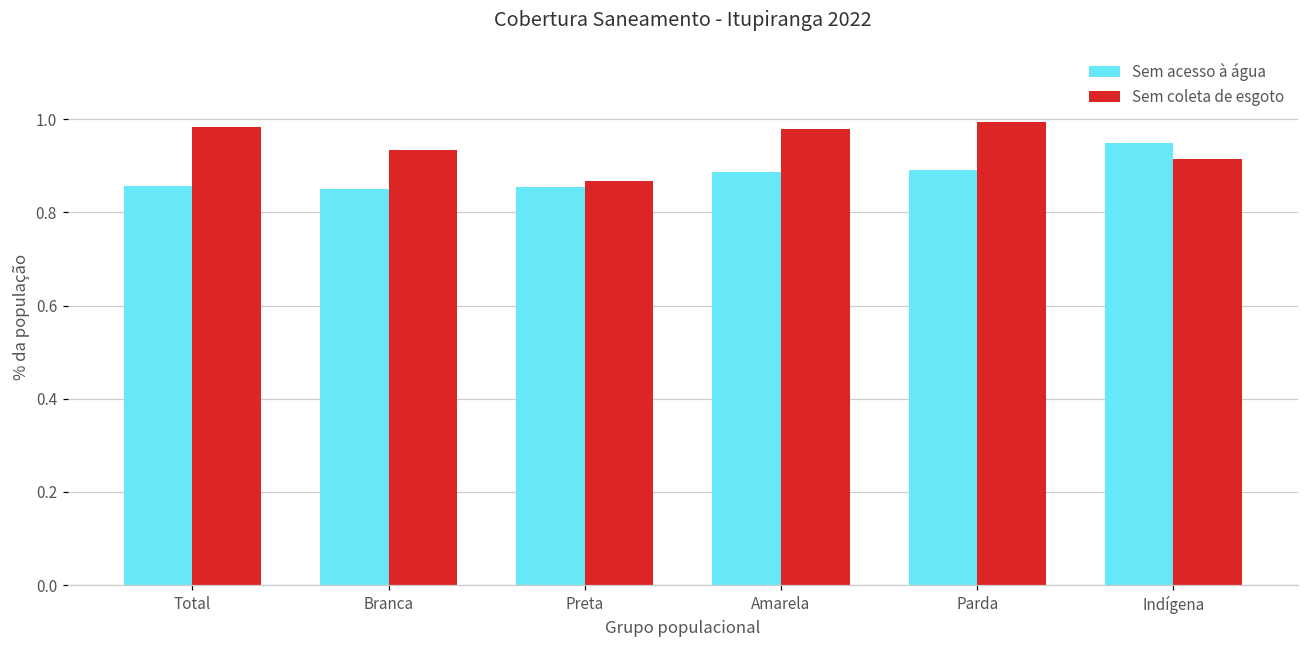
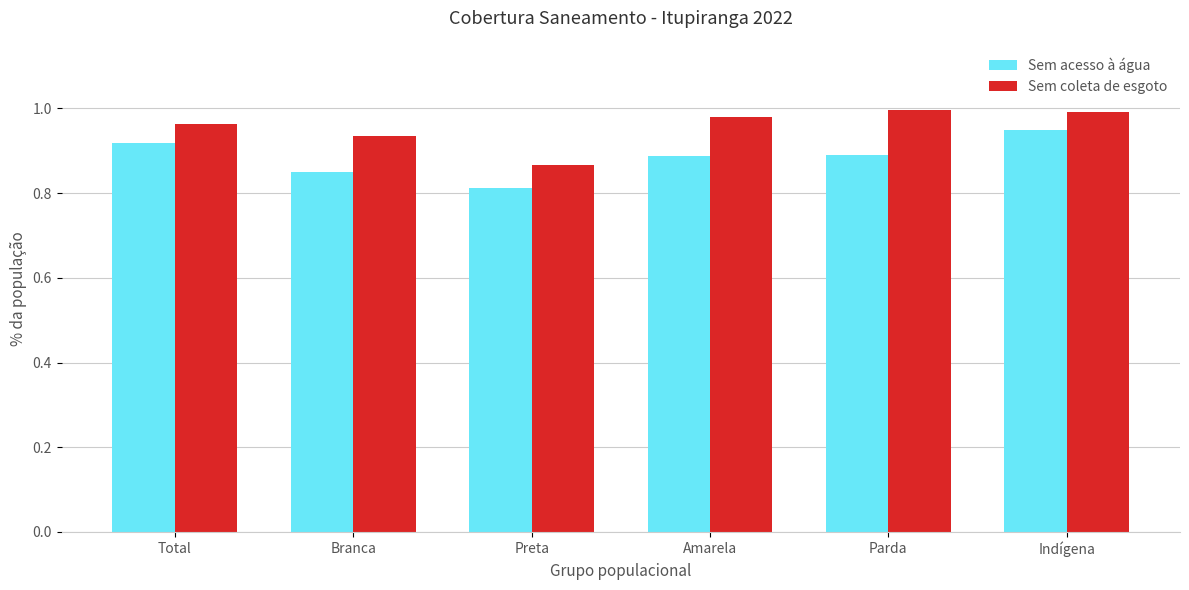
  {
    "Sem acesso à água": {
-     "Total": 0.86,
+     "Total": 0.92,
      "Branca": 0.85,
-     "Preta": 0.85,
+     "Preta": 0.81,
      "Amarela": 0.89,
      "Parda": 0.89,
      "Indígena": 0.95
    },
    "Sem coleta de esgoto": {
-     "Total": 0.98,
+     "Total": 0.96,
      "Branca": 0.93,
      "Preta": 0.87,
      "Amarela": 0.98,
      "Parda": 1.00,
-     "Indígena": 0.91
+     "Indígena": 0.99
    }
  }
